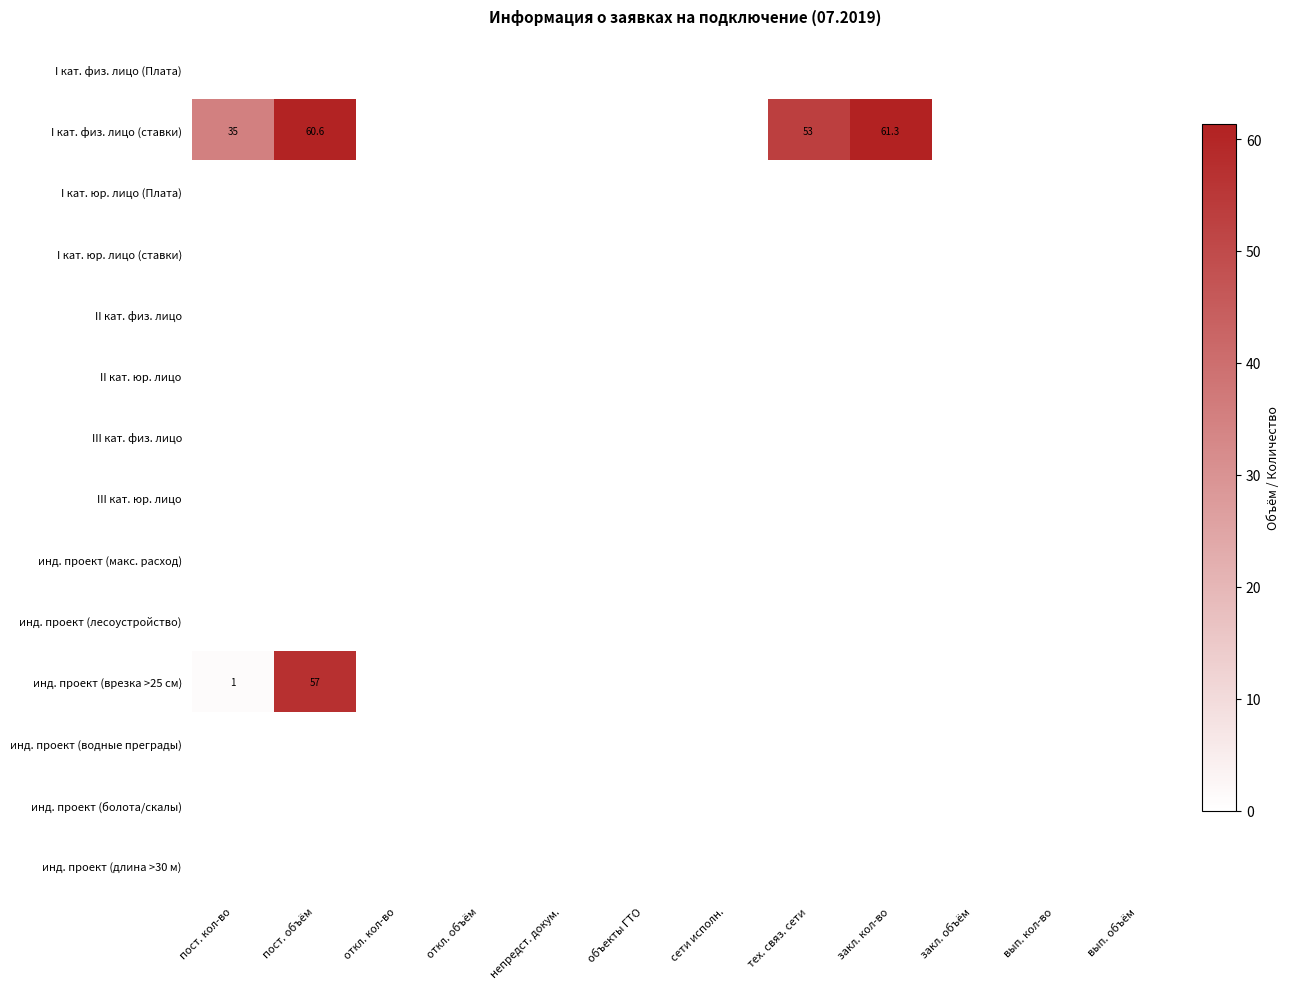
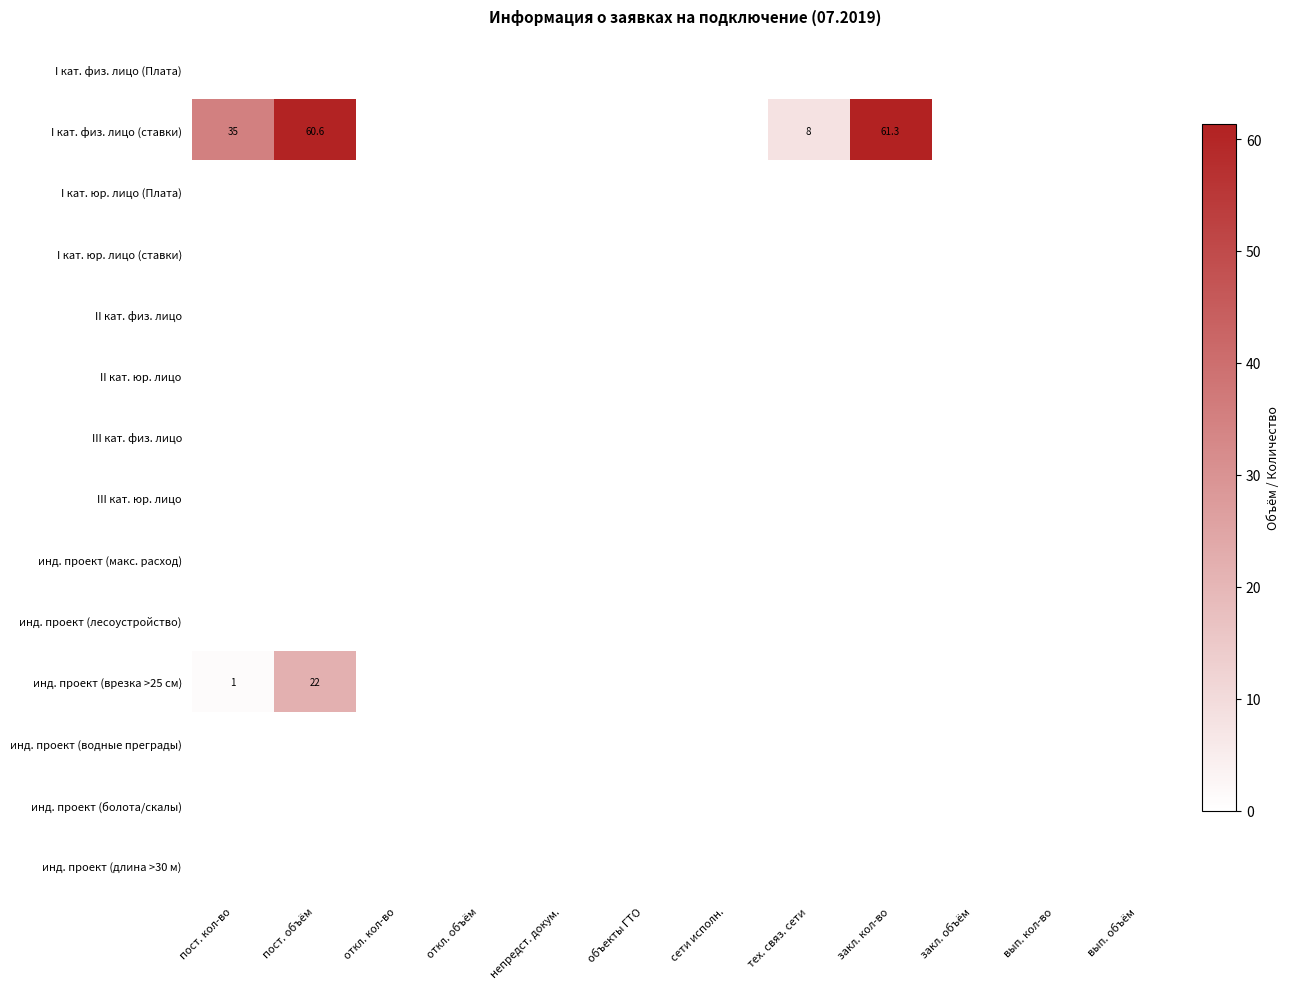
  {
    "I кат. физ. лицо (ставки)": {
      "пост. кол-во": 35,
      "пост. объём": 60.6,
-     "тех. связ. сети": 53,
+     "тех. связ. сети": 8,
      "закл. кол-во": 61.3
    },
    "инд. проект (врезка >25 см)": {
      "пост. кол-во": 1,
-     "пост. объём": 57
+     "пост. объём": 22
    }
  }
